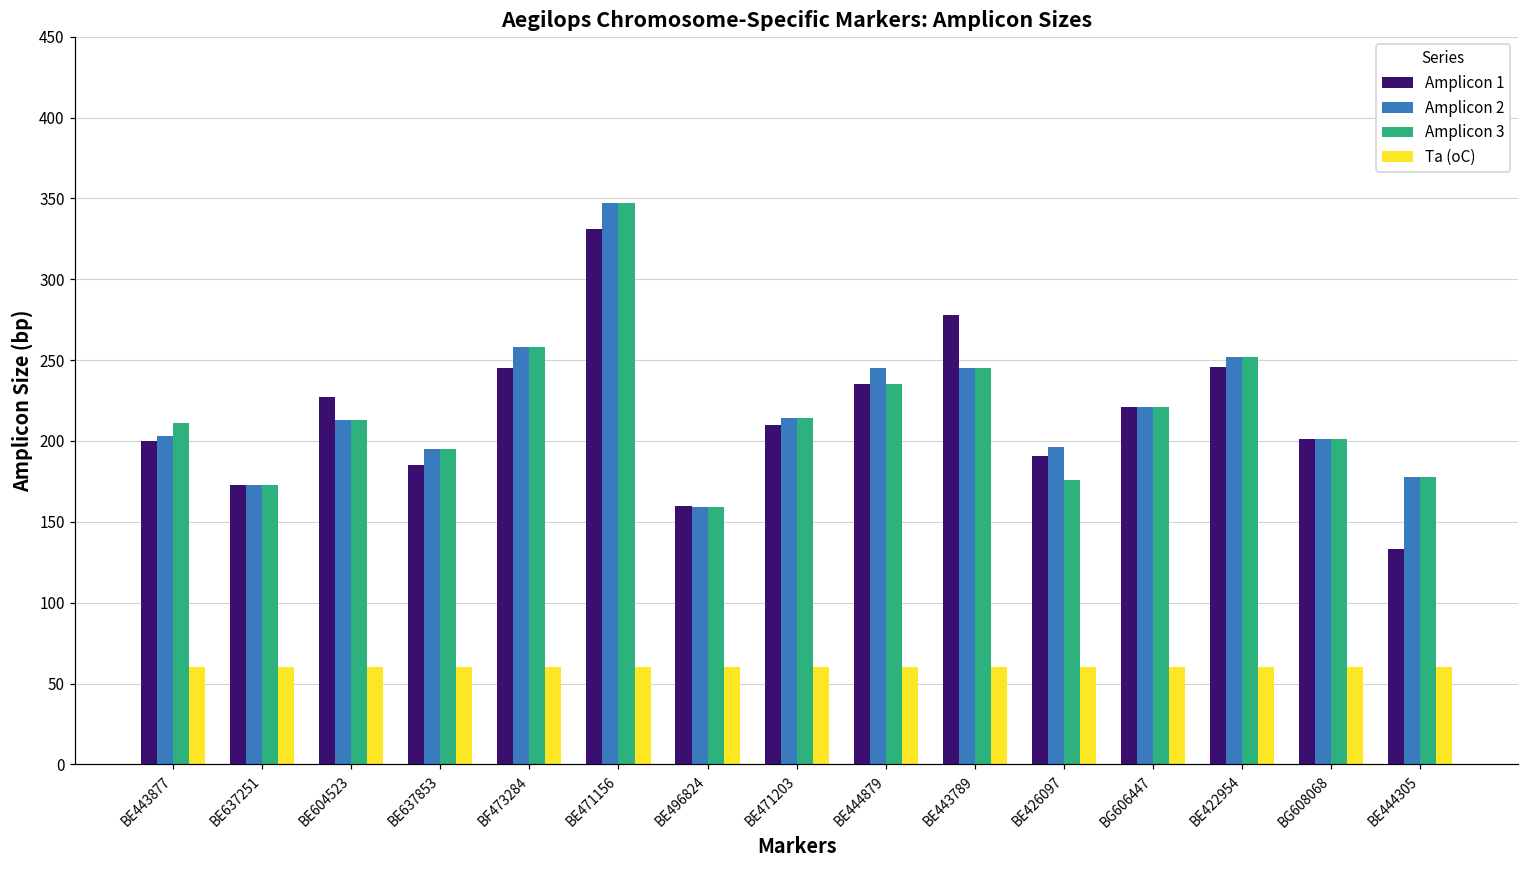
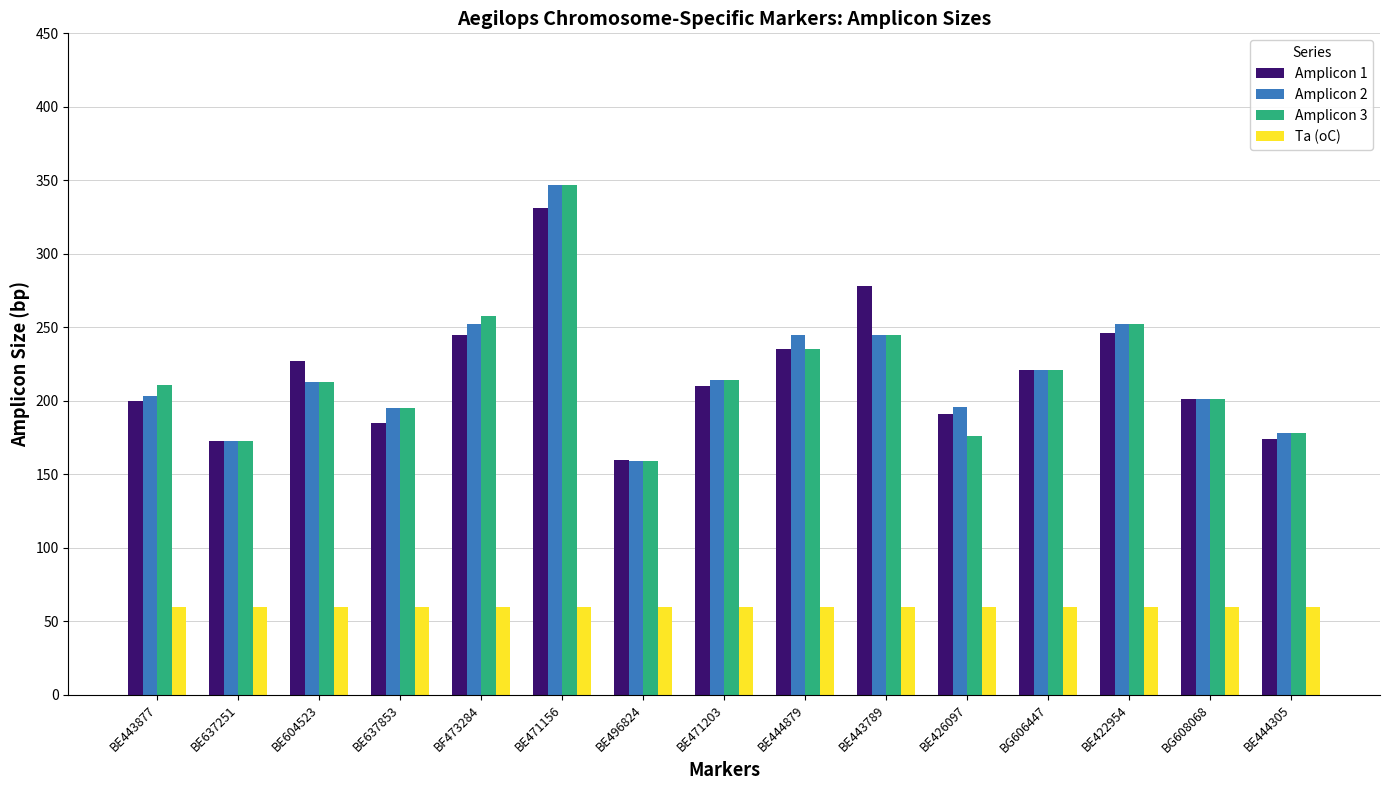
  {
    "Amplicon 1": {
      "BE443877": 200,
      "BE637251": 173,
      "BE604523": 227,
      "BE637853": 185,
      "BF473284": 245,
      "BE471156": 331,
      "BE496824": 160,
      "BE471203": 210,
      "BE444879": 235,
      "BE443789": 278,
      "BE426097": 191,
      "BG606447": 221,
      "BE422954": 246,
      "BG608068": 201,
-     "BE444305": 133
+     "BE444305": 174
    },
    "Amplicon 2": {
      "BE443877": 203,
      "BE637251": 173,
      "BE604523": 213,
      "BE637853": 195,
-     "BF473284": 258,
+     "BF473284": 252,
      "BE471156": 347,
      "BE496824": 159,
      "BE471203": 214,
      "BE444879": 245,
      "BE443789": 245,
      "BE426097": 196,
      "BG606447": 221,
      "BE422954": 252,
      "BG608068": 201,
      "BE444305": 178
    },
    "Amplicon 3": {
      "BE443877": 211,
      "BE637251": 173,
      "BE604523": 213,
      "BE637853": 195,
      "BF473284": 258,
      "BE471156": 347,
      "BE496824": 159,
      "BE471203": 214,
      "BE444879": 235,
      "BE443789": 245,
      "BE426097": 176,
      "BG606447": 221,
      "BE422954": 252,
      "BG608068": 201,
      "BE444305": 178
    },
    "Ta (oC)": {
      "BE443877": 60,
      "BE637251": 60,
      "BE604523": 60,
      "BE637853": 60,
      "BF473284": 60,
      "BE471156": 60,
      "BE496824": 60,
      "BE471203": 60,
      "BE444879": 60,
      "BE443789": 60,
      "BE426097": 60,
      "BG606447": 60,
      "BE422954": 60,
      "BG608068": 60,
      "BE444305": 60
    }
  }
